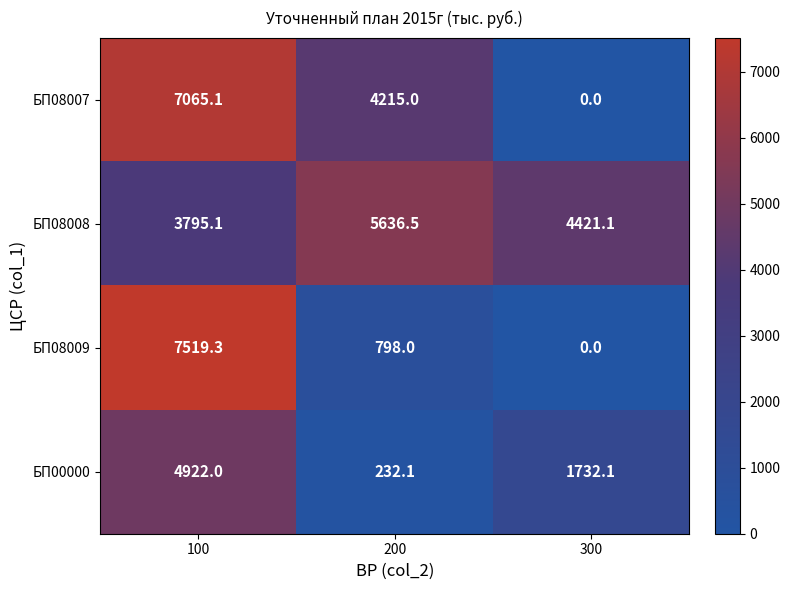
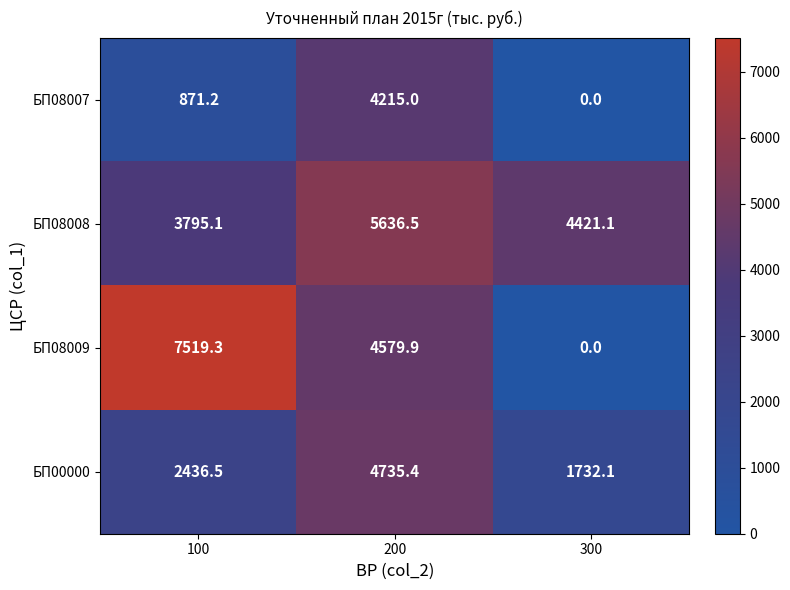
  {
    "БП08007": {
-     "100": 7065.1,
+     "100": 871.2,
      "200": 4215.0,
      "300": 0.0
    },
    "БП08008": {
      "100": 3795.1,
      "200": 5636.5,
      "300": 4421.1
    },
    "БП08009": {
      "100": 7519.3,
-     "200": 798.0,
+     "200": 4579.9,
      "300": 0.0
    },
    "БП00000": {
-     "100": 4922.0,
-     "200": 232.1,
+     "100": 2436.5,
+     "200": 4735.4,
      "300": 1732.1
    }
  }
